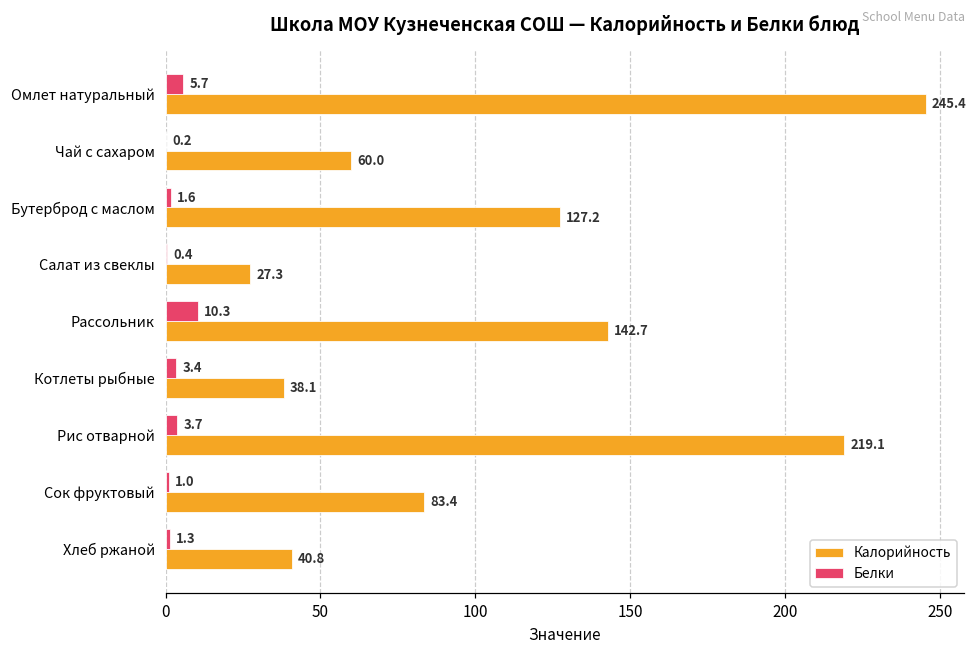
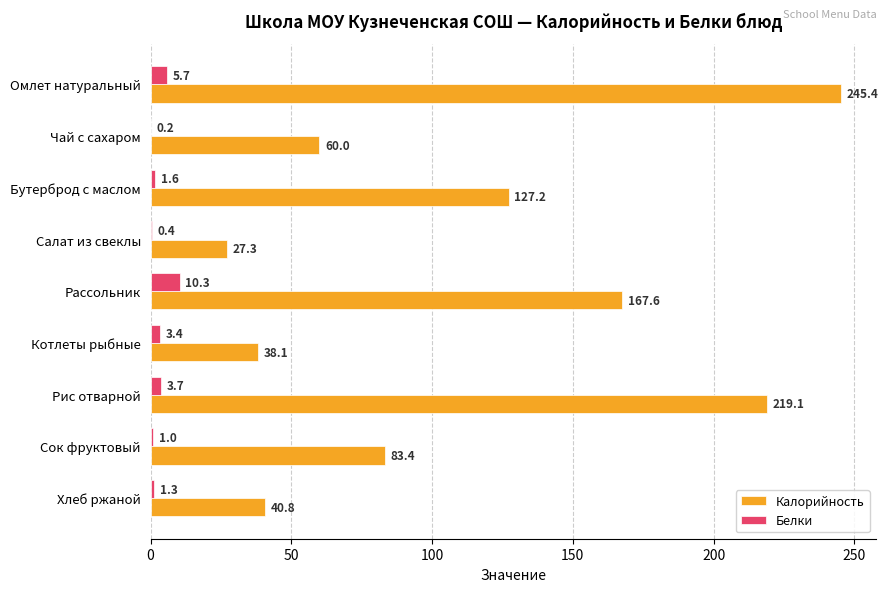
  {
    "Калорийность": {
      "Омлет натуральный": 245.4,
      "Чай с сахаром": 60.0,
      "Бутерброд с маслом": 127.2,
      "Салат из свеклы": 27.3,
-     "Рассольник": 142.7,
+     "Рассольник": 167.6,
      "Котлеты рыбные": 38.1,
      "Рис отварной": 219.1,
      "Сок фруктовый": 83.4,
      "Хлеб ржаной": 40.8
    },
    "Белки": {
      "Омлет натуральный": 5.7,
      "Чай с сахаром": 0.2,
      "Бутерброд с маслом": 1.6,
      "Салат из свеклы": 0.4,
      "Рассольник": 10.3,
      "Котлеты рыбные": 3.4,
      "Рис отварной": 3.7,
      "Сок фруктовый": 1.0,
      "Хлеб ржаной": 1.3
    }
  }
